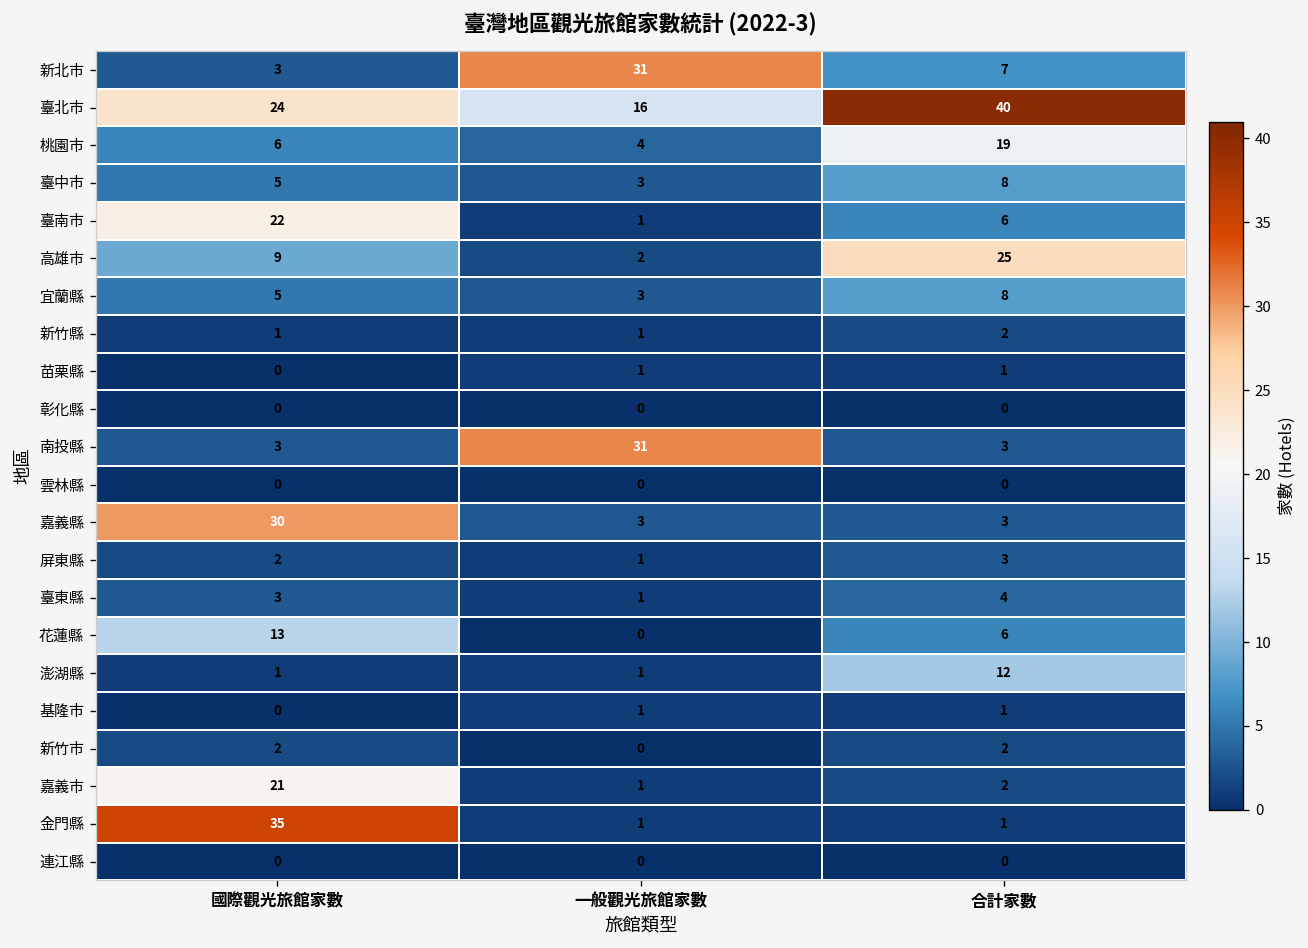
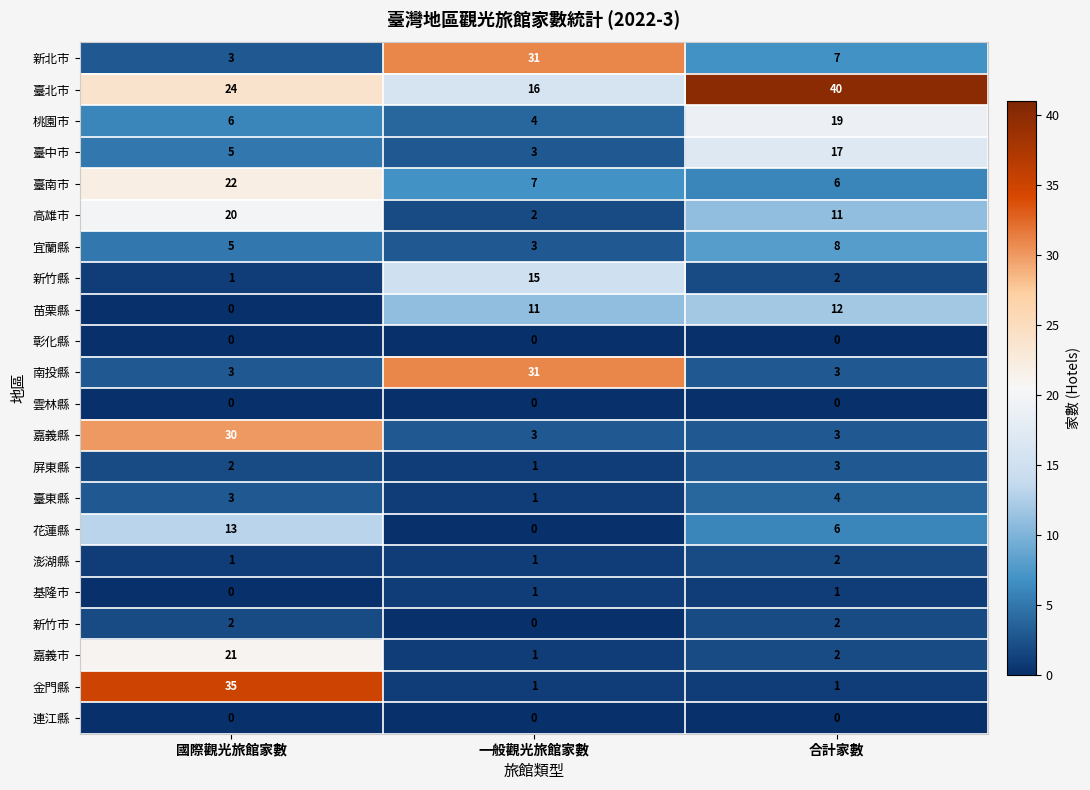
  {
    "新北市": {
      "國際觀光旅館家數": 3,
      "一般觀光旅館家數": 31,
      "合計家數": 7
    },
    "臺北市": {
      "國際觀光旅館家數": 24,
      "一般觀光旅館家數": 16,
      "合計家數": 40
    },
    "桃園市": {
      "國際觀光旅館家數": 6,
      "一般觀光旅館家數": 4,
      "合計家數": 19
    },
    "臺中市": {
      "國際觀光旅館家數": 5,
      "一般觀光旅館家數": 3,
-     "合計家數": 8
+     "合計家數": 17
    },
    "臺南市": {
      "國際觀光旅館家數": 22,
-     "一般觀光旅館家數": 1,
+     "一般觀光旅館家數": 7,
      "合計家數": 6
    },
    "高雄市": {
-     "國際觀光旅館家數": 9,
+     "國際觀光旅館家數": 20,
      "一般觀光旅館家數": 2,
-     "合計家數": 25
+     "合計家數": 11
    },
    "宜蘭縣": {
      "國際觀光旅館家數": 5,
      "一般觀光旅館家數": 3,
      "合計家數": 8
    },
    "新竹縣": {
      "國際觀光旅館家數": 1,
-     "一般觀光旅館家數": 1,
+     "一般觀光旅館家數": 15,
      "合計家數": 2
    },
    "苗栗縣": {
      "國際觀光旅館家數": 0,
-     "一般觀光旅館家數": 1,
-     "合計家數": 1
+     "一般觀光旅館家數": 11,
+     "合計家數": 12
    },
    "彰化縣": {
      "國際觀光旅館家數": 0,
      "一般觀光旅館家數": 0,
      "合計家數": 0
    },
    "南投縣": {
      "國際觀光旅館家數": 3,
      "一般觀光旅館家數": 31,
      "合計家數": 3
    },
    "雲林縣": {
      "國際觀光旅館家數": 0,
      "一般觀光旅館家數": 0,
      "合計家數": 0
    },
    "嘉義縣": {
      "國際觀光旅館家數": 30,
      "一般觀光旅館家數": 3,
      "合計家數": 3
    },
    "屏東縣": {
      "國際觀光旅館家數": 2,
      "一般觀光旅館家數": 1,
      "合計家數": 3
    },
    "臺東縣": {
      "國際觀光旅館家數": 3,
      "一般觀光旅館家數": 1,
      "合計家數": 4
    },
    "花蓮縣": {
      "國際觀光旅館家數": 13,
      "一般觀光旅館家數": 0,
      "合計家數": 6
    },
    "澎湖縣": {
      "國際觀光旅館家數": 1,
      "一般觀光旅館家數": 1,
-     "合計家數": 12
+     "合計家數": 2
    },
    "基隆市": {
      "國際觀光旅館家數": 0,
      "一般觀光旅館家數": 1,
      "合計家數": 1
    },
    "新竹市": {
      "國際觀光旅館家數": 2,
      "一般觀光旅館家數": 0,
      "合計家數": 2
    },
    "嘉義市": {
      "國際觀光旅館家數": 21,
      "一般觀光旅館家數": 1,
      "合計家數": 2
    },
    "金門縣": {
      "國際觀光旅館家數": 35,
      "一般觀光旅館家數": 1,
      "合計家數": 1
    },
    "連江縣": {
      "國際觀光旅館家數": 0,
      "一般觀光旅館家數": 0,
      "合計家數": 0
    }
  }
